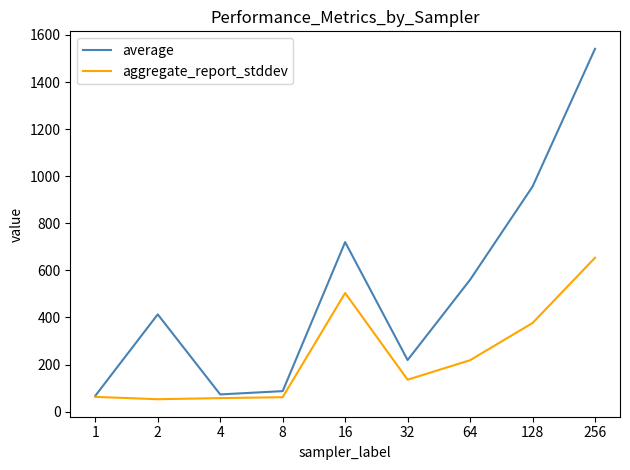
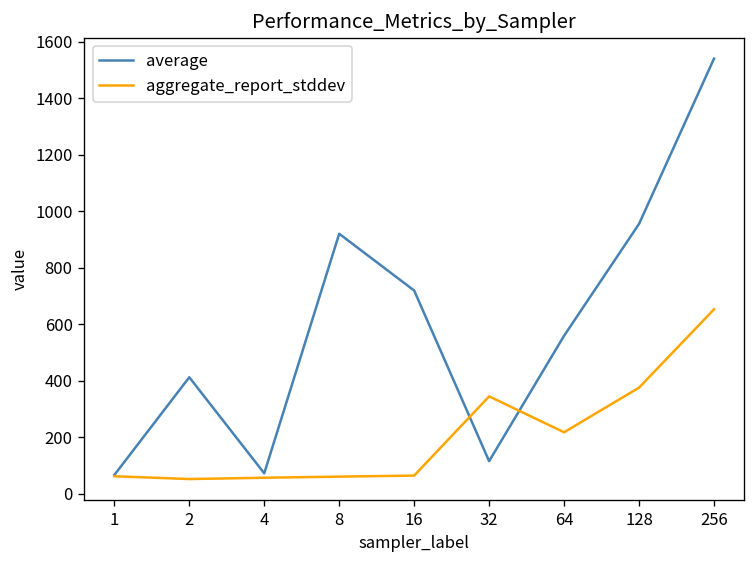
  {
    "average": {
      "2": 410,
      "4": 70,
-     "8": 90,
+     "8": 920,
      "16": 720,
-     "32": 220,
+     "32": 120,
      "64": 560,
      "128": 960,
      "256": 1540
    },
    "aggregate_report_stddev": {
      "2": 50,
      "4": 60,
      "8": 60,
-     "16": 500,
-     "32": 140,
+     "16": 60,
+     "32": 350,
      "64": 220,
      "128": 380,
      "256": 650
    }
  }
